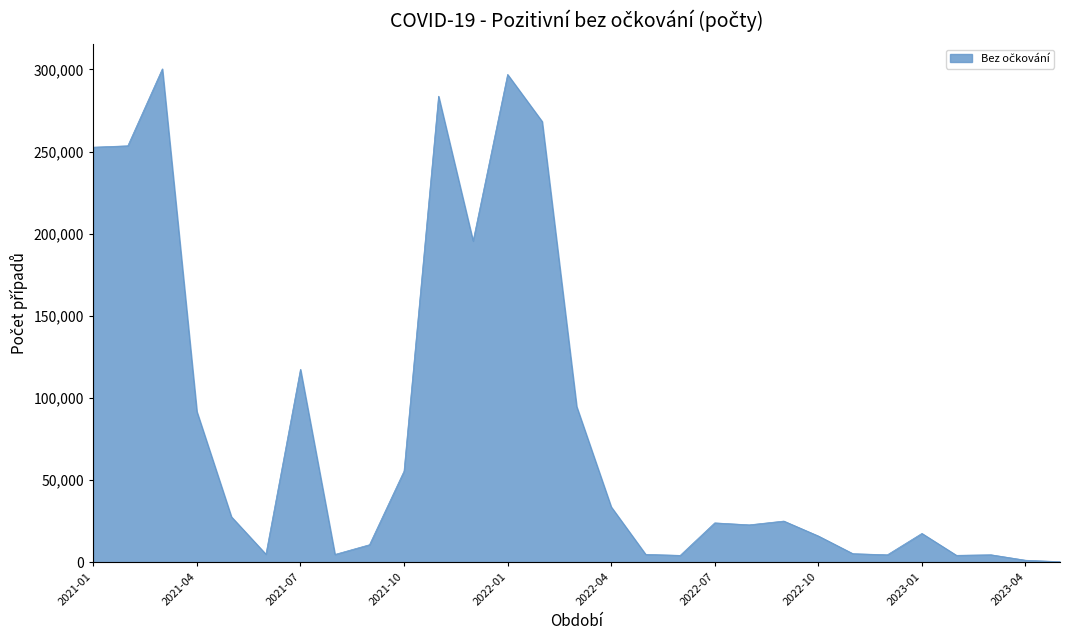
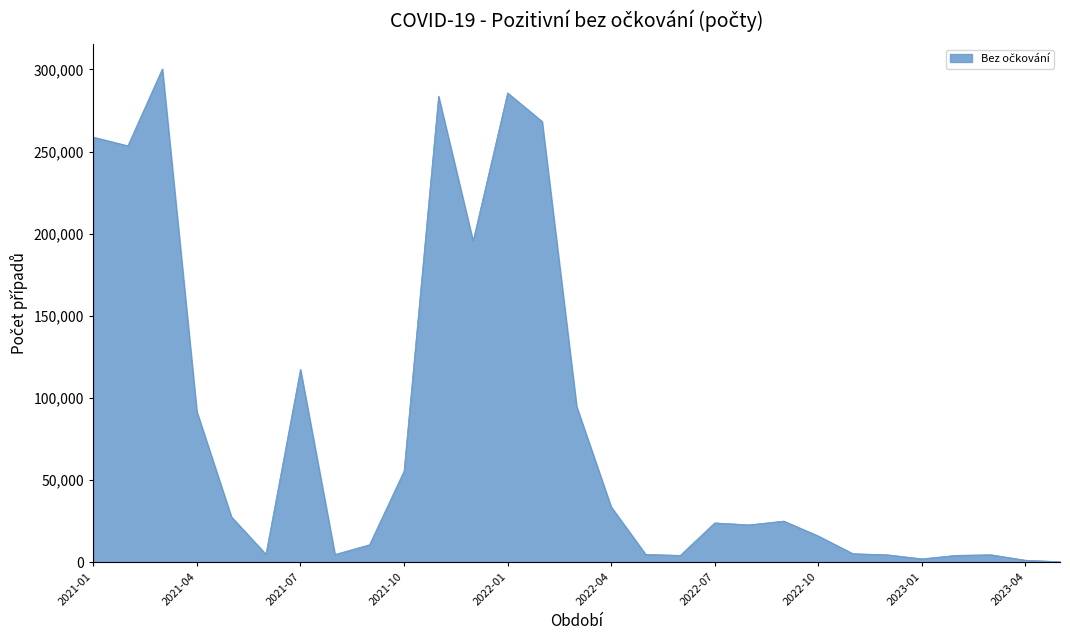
  {
-   "2021-01": "253,000",
+   "2021-01": "259,000",
    "2021-04": "92,000",
    "2021-07": "117,000",
    "2021-10": "55,000",
-   "2022-01": "297,000",
+   "2022-01": "286,000",
    "2022-04": "34,000",
    "2022-07": "24,000",
    "2022-10": "16,000",
-   "2023-01": "18,000",
+   "2023-01": "2,000",
    "2023-04": "1,000"
  }
